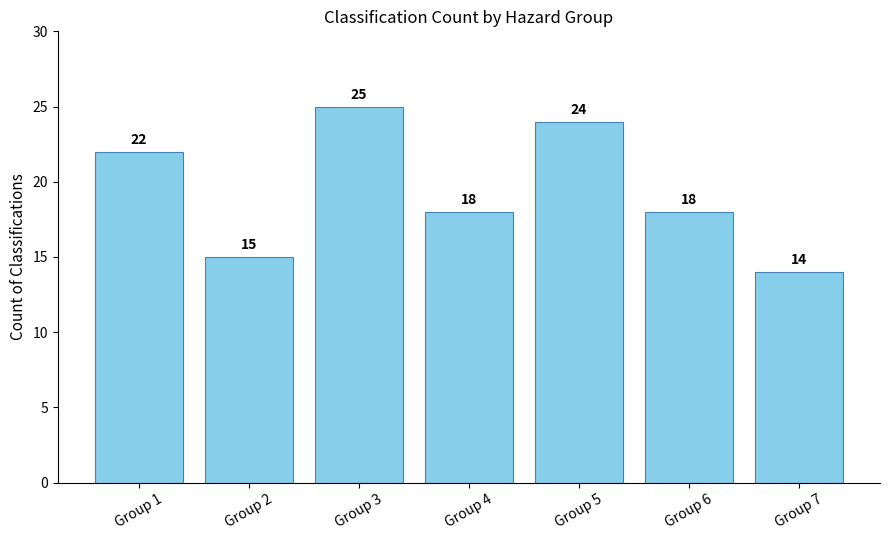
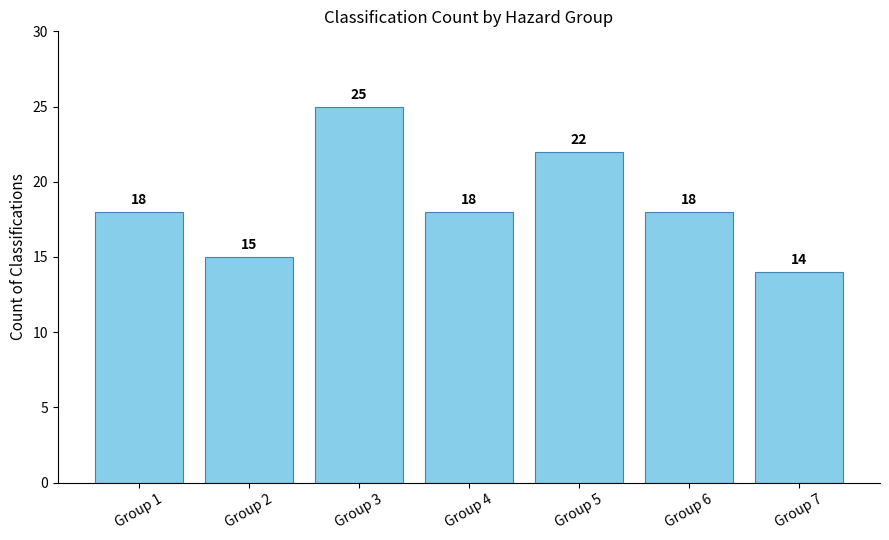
  {
-   "Group 1": 22,
+   "Group 1": 18,
    "Group 2": 15,
    "Group 3": 25,
    "Group 4": 18,
-   "Group 5": 24,
+   "Group 5": 22,
    "Group 6": 18,
    "Group 7": 14
  }
